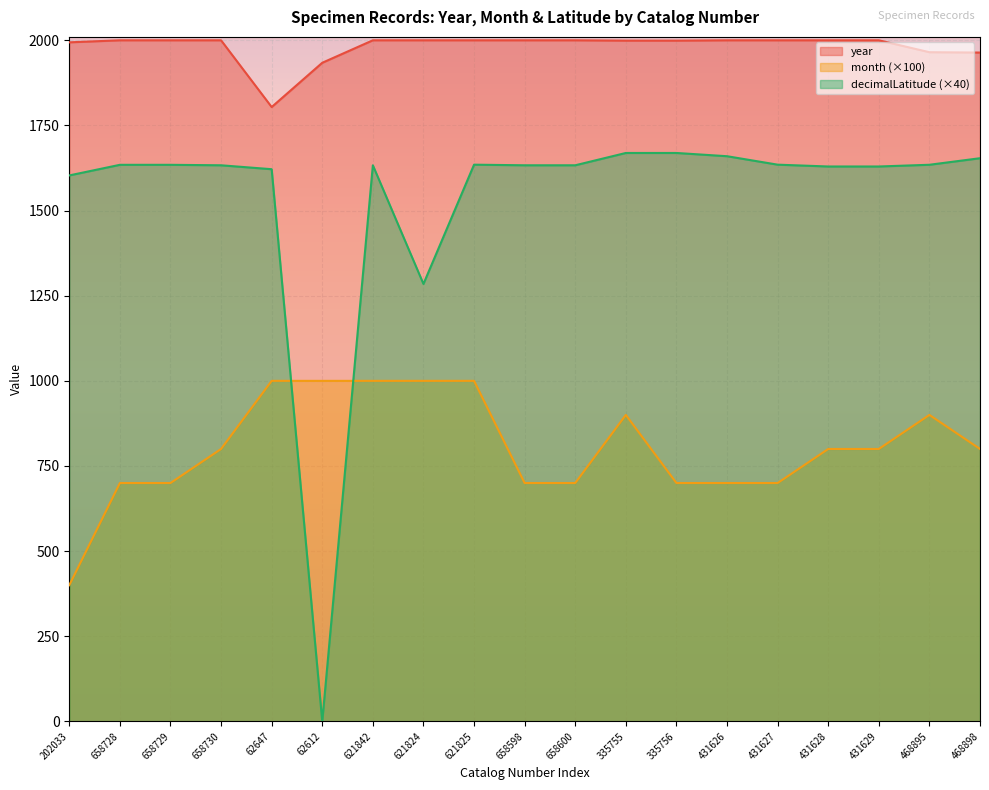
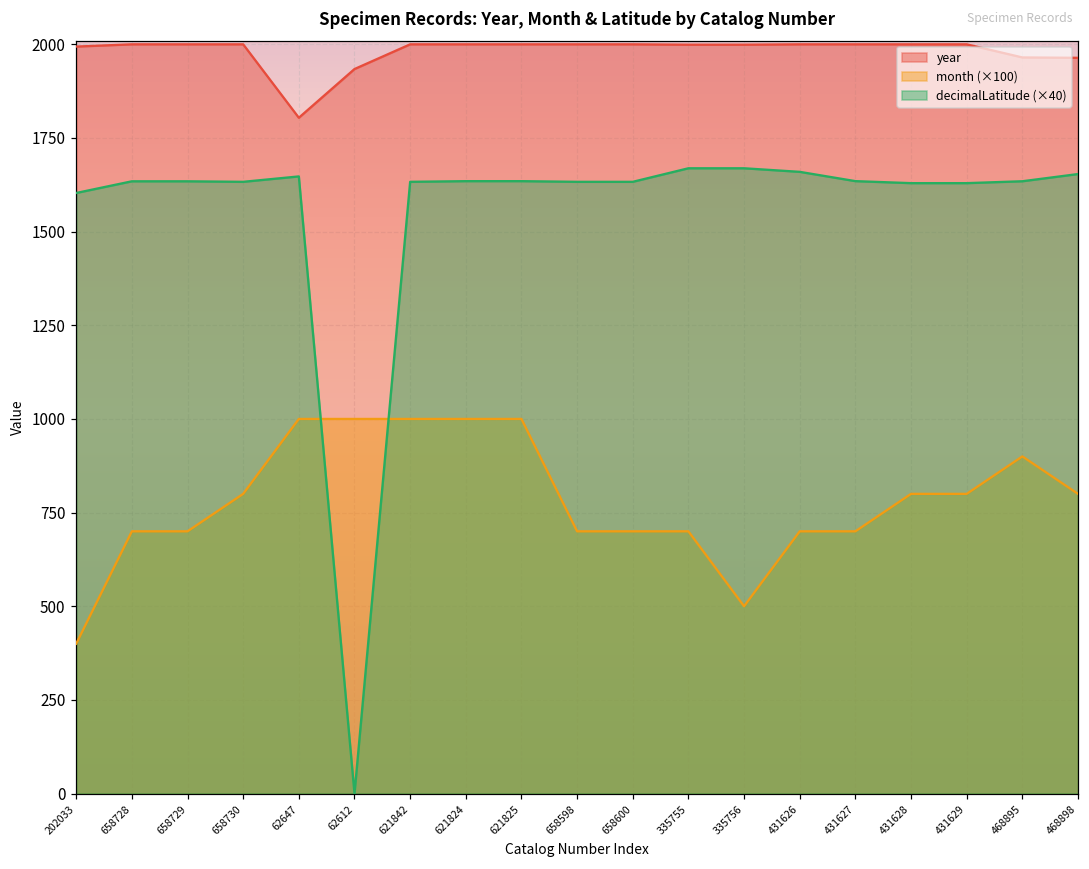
  {
    "year": {
      "202033": 1990,
      "658728": 2000,
      "658729": 2000,
      "658730": 2000,
      "62647": 1800,
      "62612": 1930,
      "621842": 2000,
      "621824": 2000,
      "621825": 2000,
      "658598": 2000,
      "658600": 2000,
      "335755": 2000,
      "335756": 2000,
      "431626": 2000,
      "431627": 2000,
      "431628": 2000,
      "431629": 2000,
      "468898": 1960
    },
    "month (×100)": {
      "202033": 400,
      "658728": 700,
      "658729": 700,
      "658730": 800,
      "62647": 1000,
      "62612": 1000,
      "621842": 1000,
      "621824": 1000,
      "621825": 1000,
      "658598": 700,
      "658600": 700,
-     "335755": 900,
-     "335756": 700,
+     "335755": 700,
+     "335756": 500,
      "431626": 700,
      "431627": 700,
      "431628": 800,
      "431629": 800,
      "468895": 900,
      "468898": 800
    },
    "decimalLatitude (×40)": {
      "202033": 1600,
      "658728": 1630,
      "658729": 1630,
      "658730": 1630,
-     "62647": 1620,
+     "62647": 1650,
      "62612": 0,
      "621842": 1630,
-     "621824": 1280,
+     "621824": 1630,
      "621825": 1630,
      "658598": 1630,
      "658600": 1630,
      "335755": 1670,
      "335756": 1670,
      "431626": 1660,
      "431627": 1630,
      "431628": 1630,
      "431629": 1630,
      "468895": 1630,
      "468898": 1650
    }
  }
